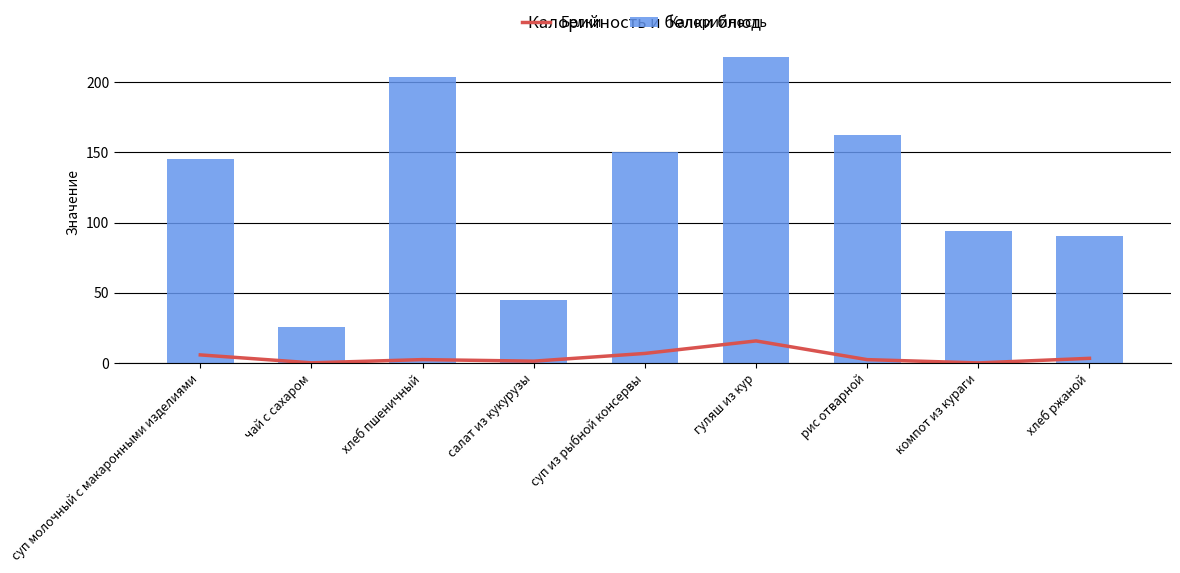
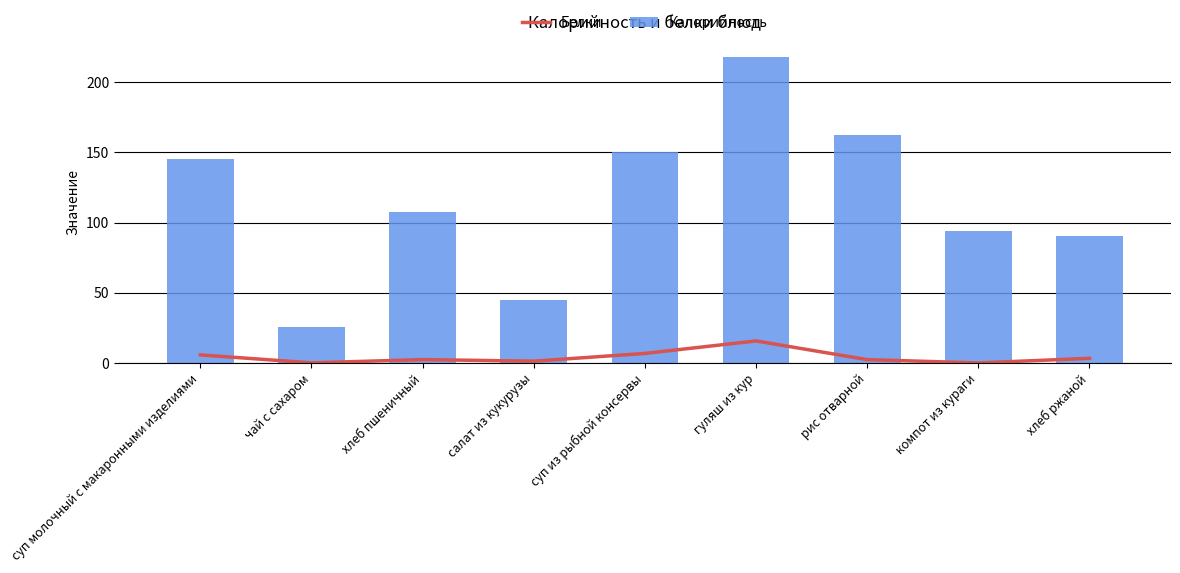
  {
    "Белки": {
      "суп молочный с макаронными изделиями": 6,
      "чай с сахаром": 0,
      "хлеб пшеничный": 2,
      "салат из кукурузы": 1,
      "суп из рыбной консервы": 7,
      "гуляш из кур": 16,
      "рис отварной": 2,
      "компот из кураги": 0,
      "хлеб ржаной": 3
    },
    "Калорийность": {
      "суп молочный с макаронными изделиями": 145,
      "чай с сахаром": 26,
-     "хлеб пшеничный": 204,
+     "хлеб пшеничный": 107,
      "салат из кукурузы": 45,
      "суп из рыбной консервы": 151,
      "гуляш из кур": 218,
      "рис отварной": 162,
      "компот из кураги": 94,
      "хлеб ржаной": 91
    }
  }
